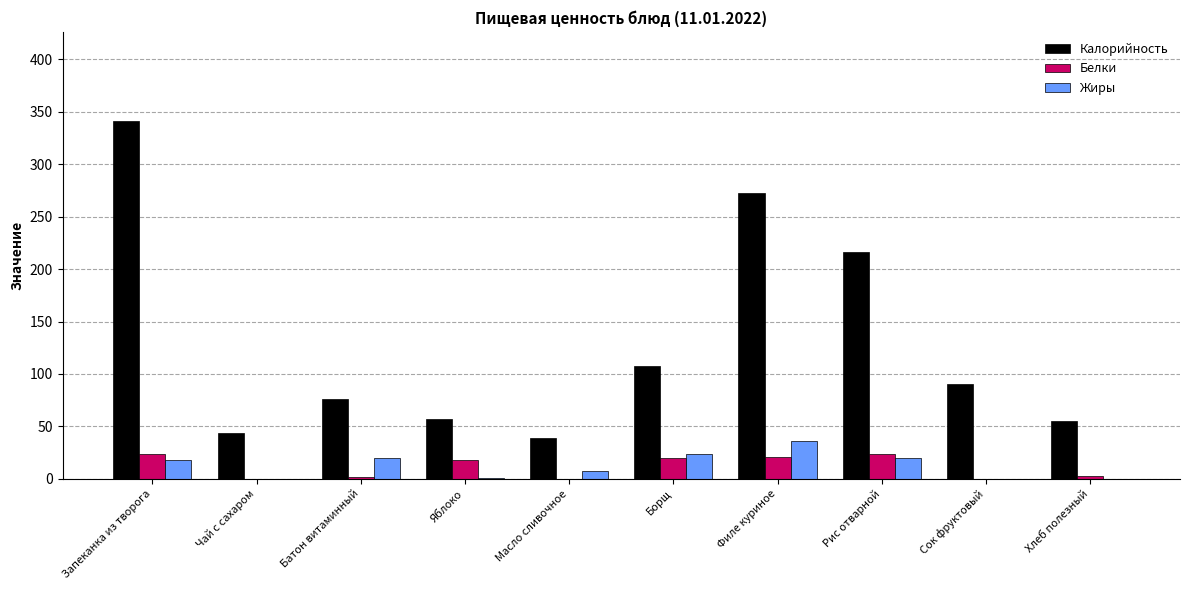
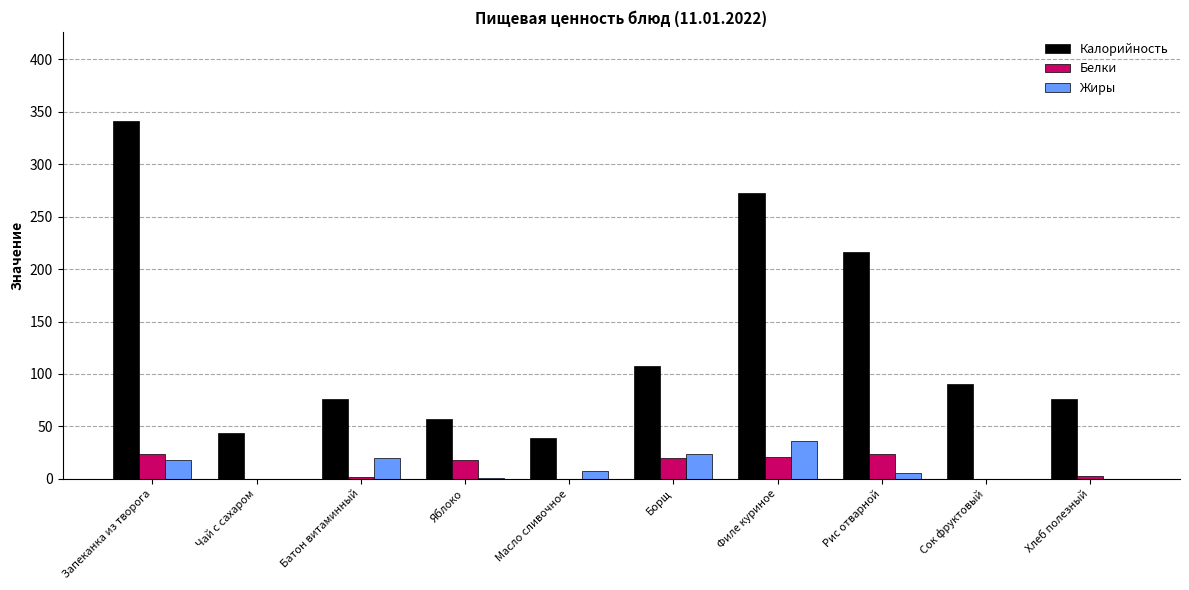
  {
    "Калорийность": {
      "Запеканка из творога": 341,
      "Чай с сахаром": 44,
      "Батон витаминный": 76,
      "Яблоко": 57,
      "Масло сливочное": 39,
      "Борщ": 108,
      "Филе куриное": 273,
      "Рис отварной": 216,
      "Сок фруктовый": 90,
-     "Хлеб полезный": 55
+     "Хлеб полезный": 76
    },
    "Белки": {
      "Запеканка из творога": 24,
      "Чай с сахаром": 0,
      "Яблоко": 18,
      "Масло сливочное": 0,
      "Борщ": 20,
      "Филе куриное": 21,
      "Рис отварной": 24,
      "Сок фруктовый": 0,
      "Хлеб полезный": 3
    },
    "Жиры": {
      "Запеканка из творога": 18,
      "Чай с сахаром": 0,
      "Батон витаминный": 20,
      "Масло сливочное": 7,
      "Борщ": 24,
      "Филе куриное": 36,
-     "Рис отварной": 20,
+     "Рис отварной": 6,
      "Сок фруктовый": 0,
      "Хлеб полезный": 0
    }
  }
